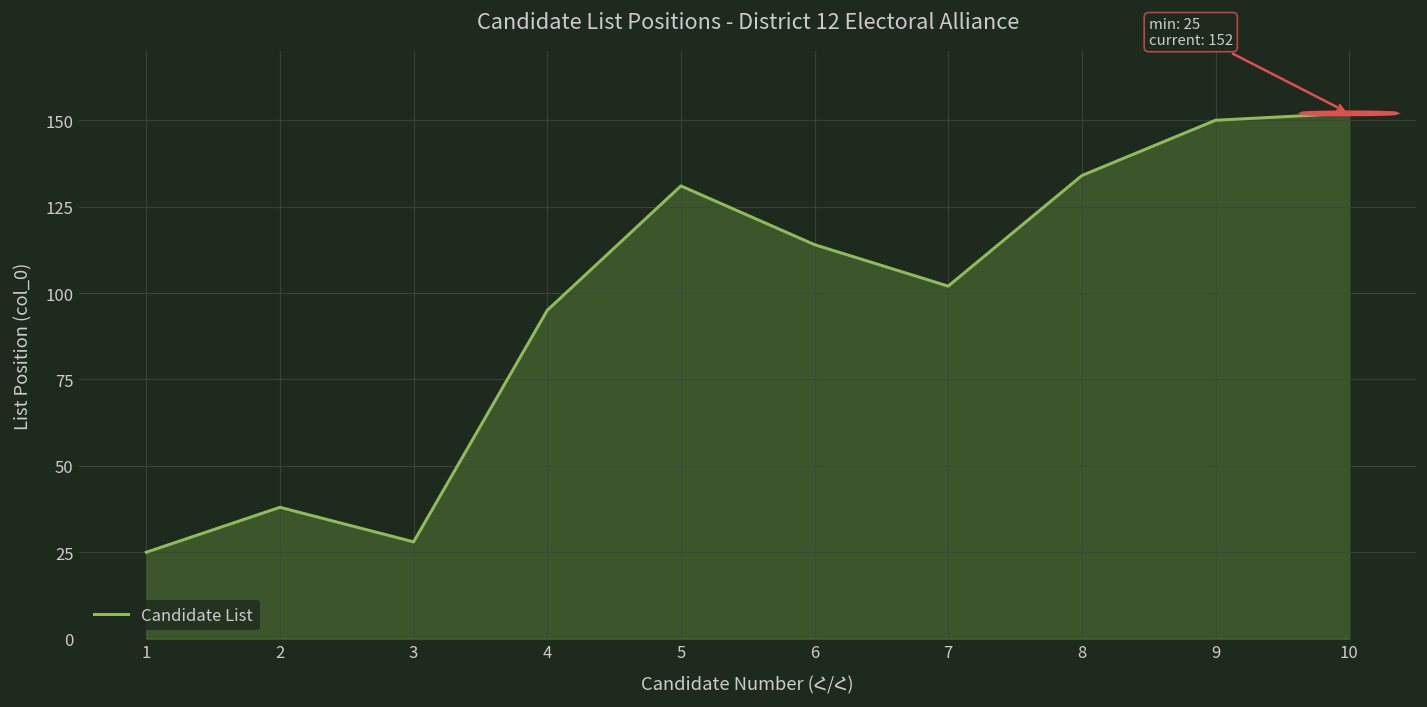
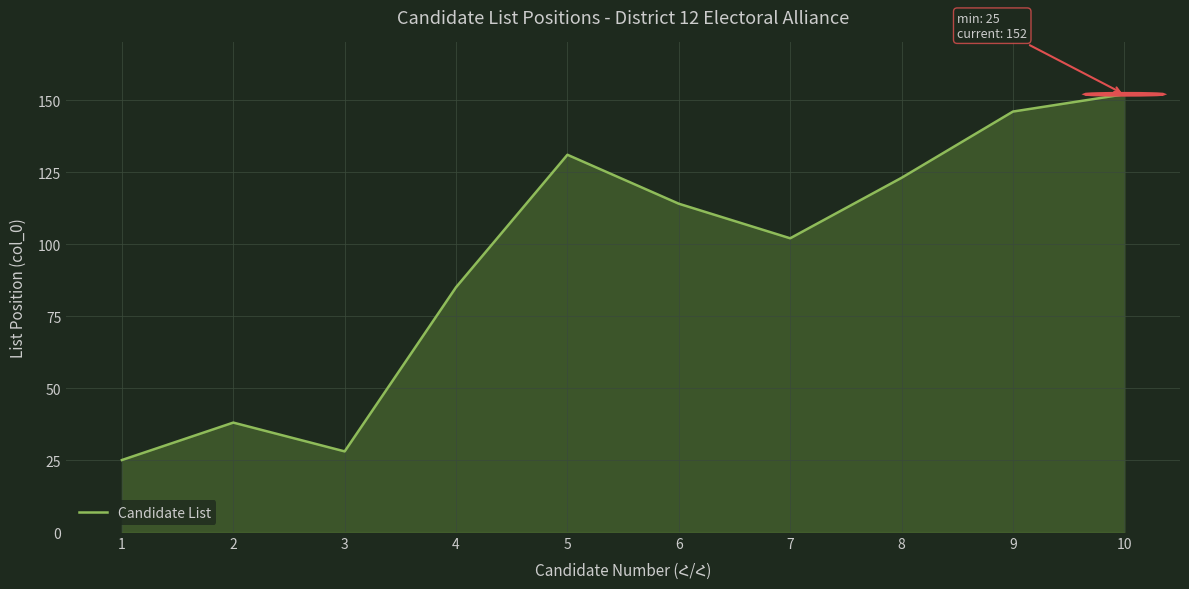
  {
    "1": 25,
    "2": 38,
    "3": 28,
-   "4": 95,
+   "4": 85,
    "5": 131,
    "6": 114,
    "7": 102,
-   "8": 134,
-   "9": 150
+   "8": 123,
+   "9": 146
  }
